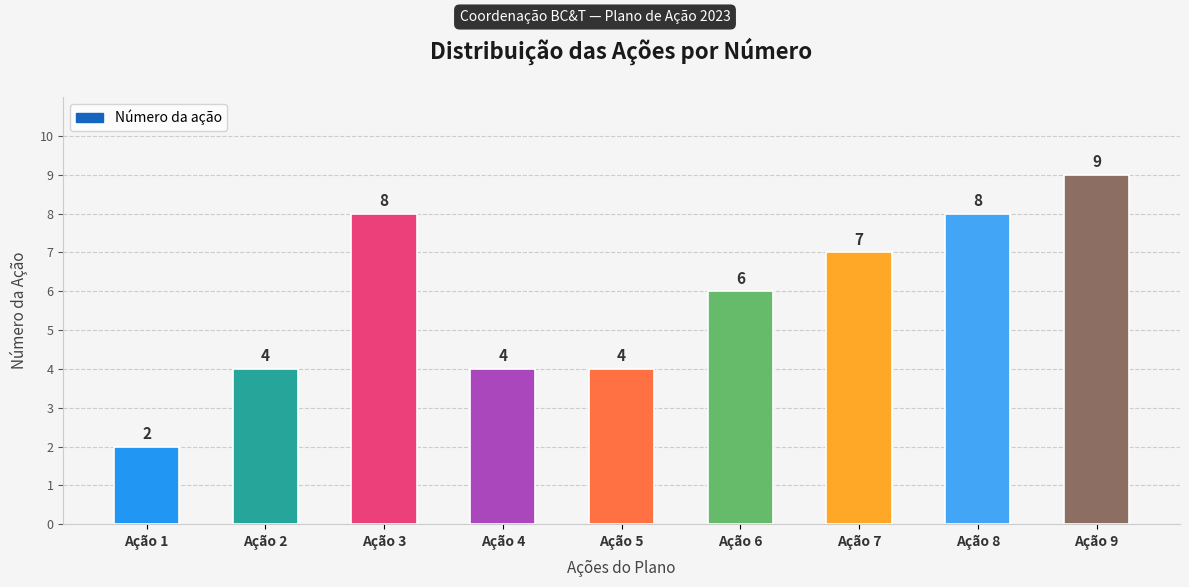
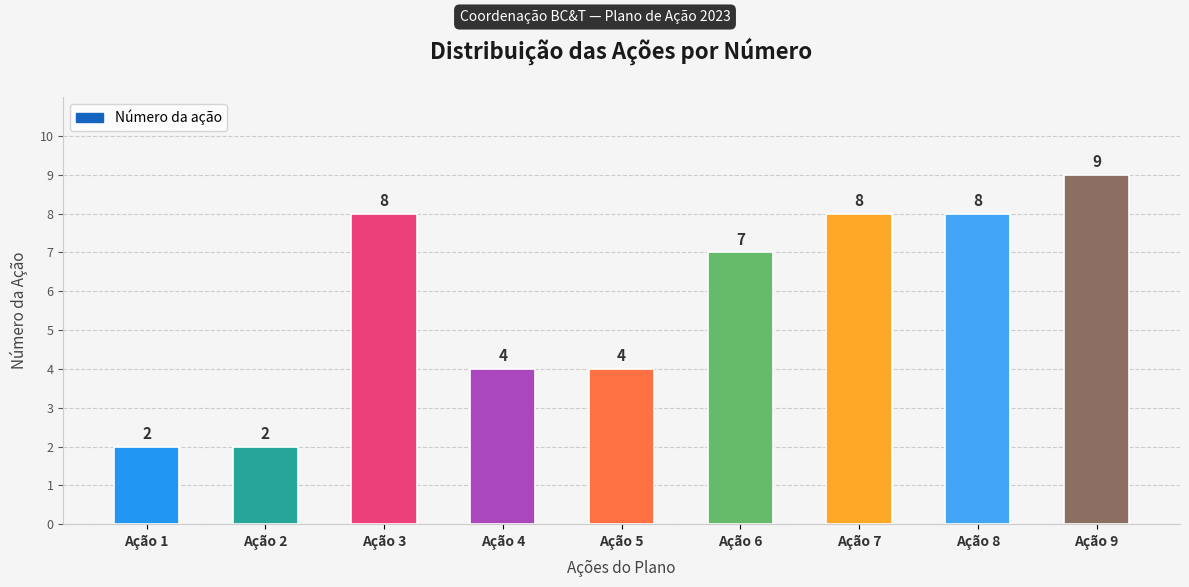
  {
    "Ação 1": 2,
-   "Ação 2": 4,
+   "Ação 2": 2,
    "Ação 3": 8,
    "Ação 4": 4,
    "Ação 5": 4,
-   "Ação 6": 6,
-   "Ação 7": 7,
+   "Ação 6": 7,
+   "Ação 7": 8,
    "Ação 8": 8,
    "Ação 9": 9
  }
